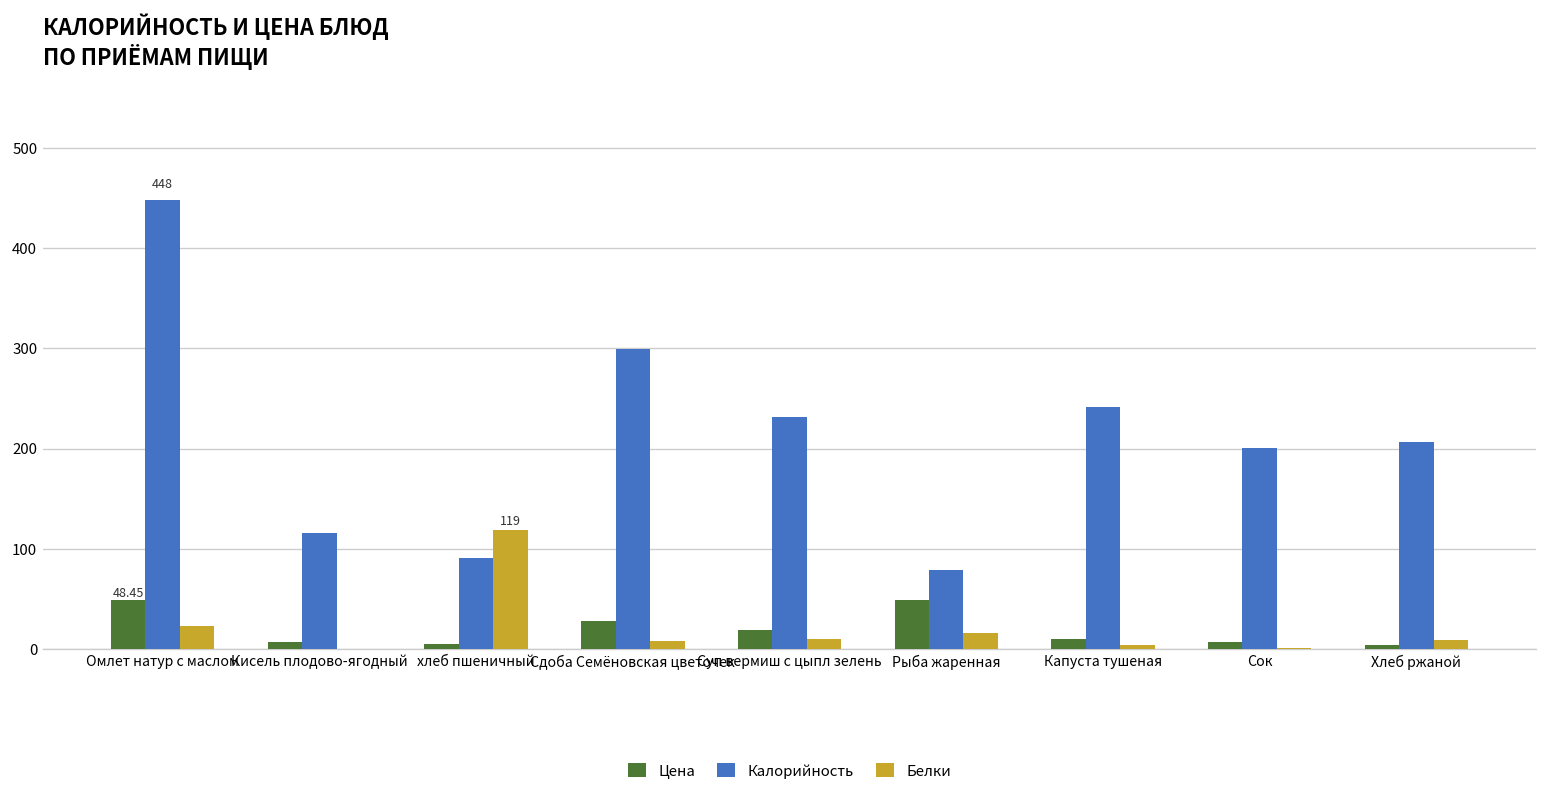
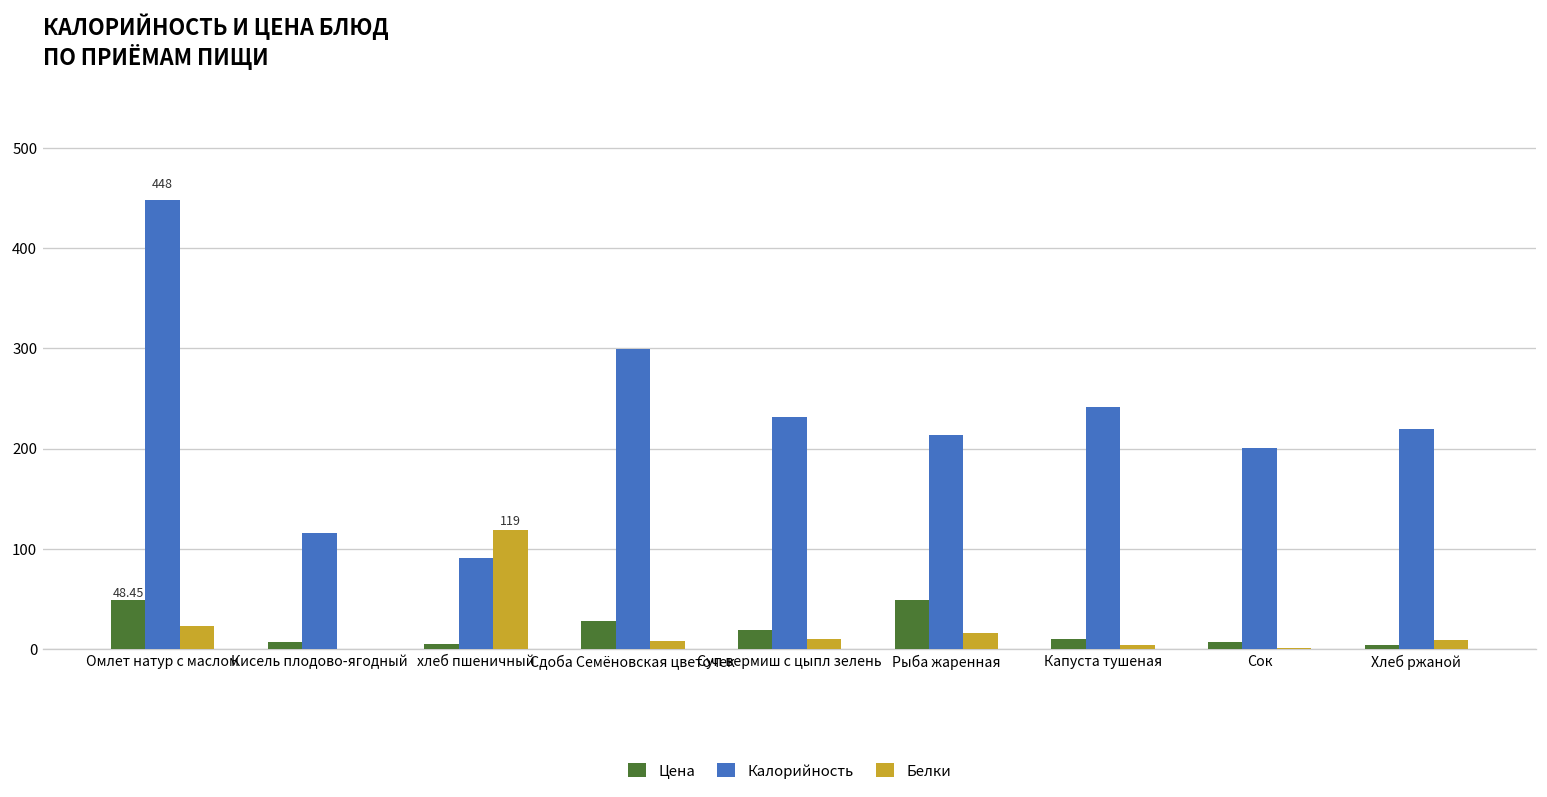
  {
    "Калорийность": {
      "Кисель плодово-ягодный": 120,
      "хлеб пшеничный": 90,
-     "Рыба жаренная": 80,
+     "Рыба жаренная": 210,
      "Капуста тушеная": 240,
      "Сок": 200,
-     "Хлеб ржаной": 210
+     "Хлеб ржаной": 220
    }
  }
